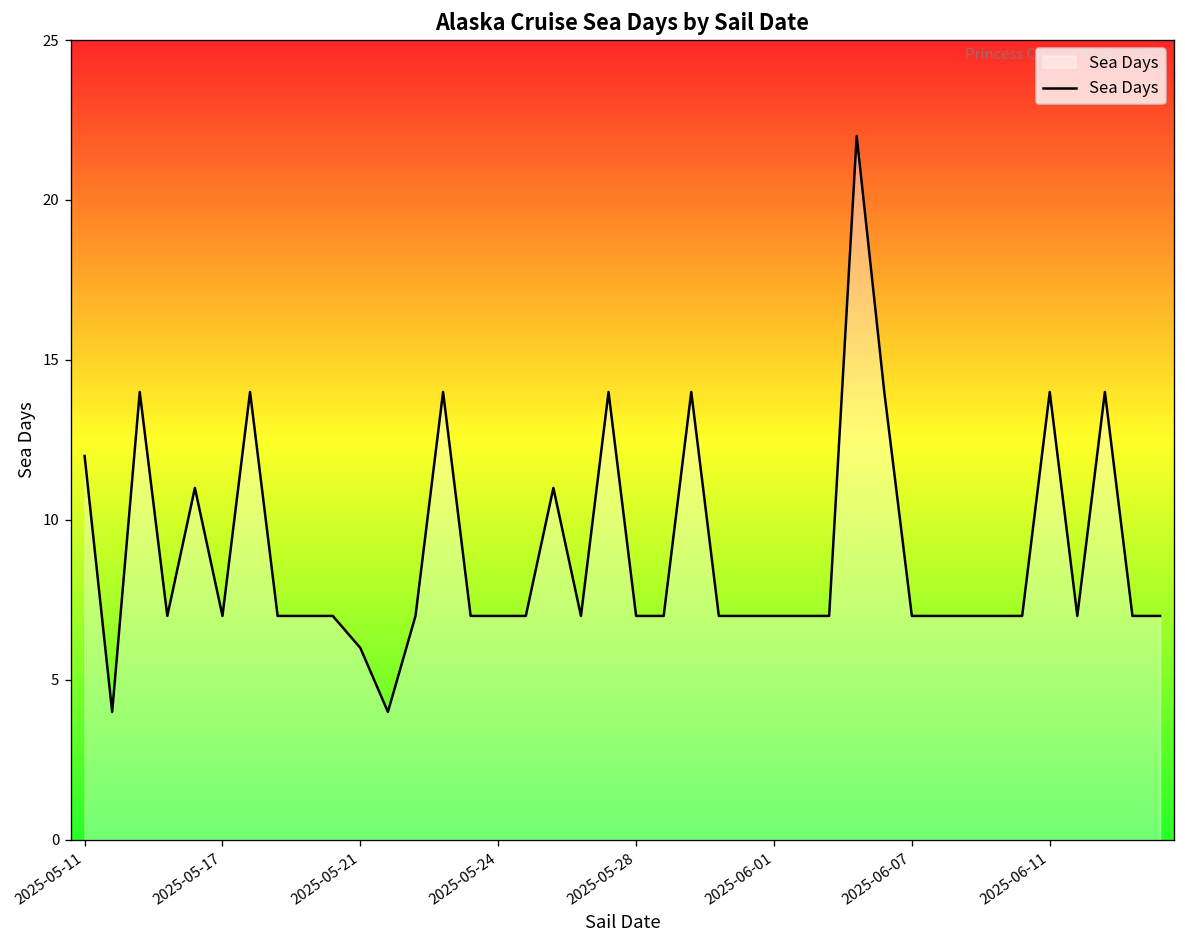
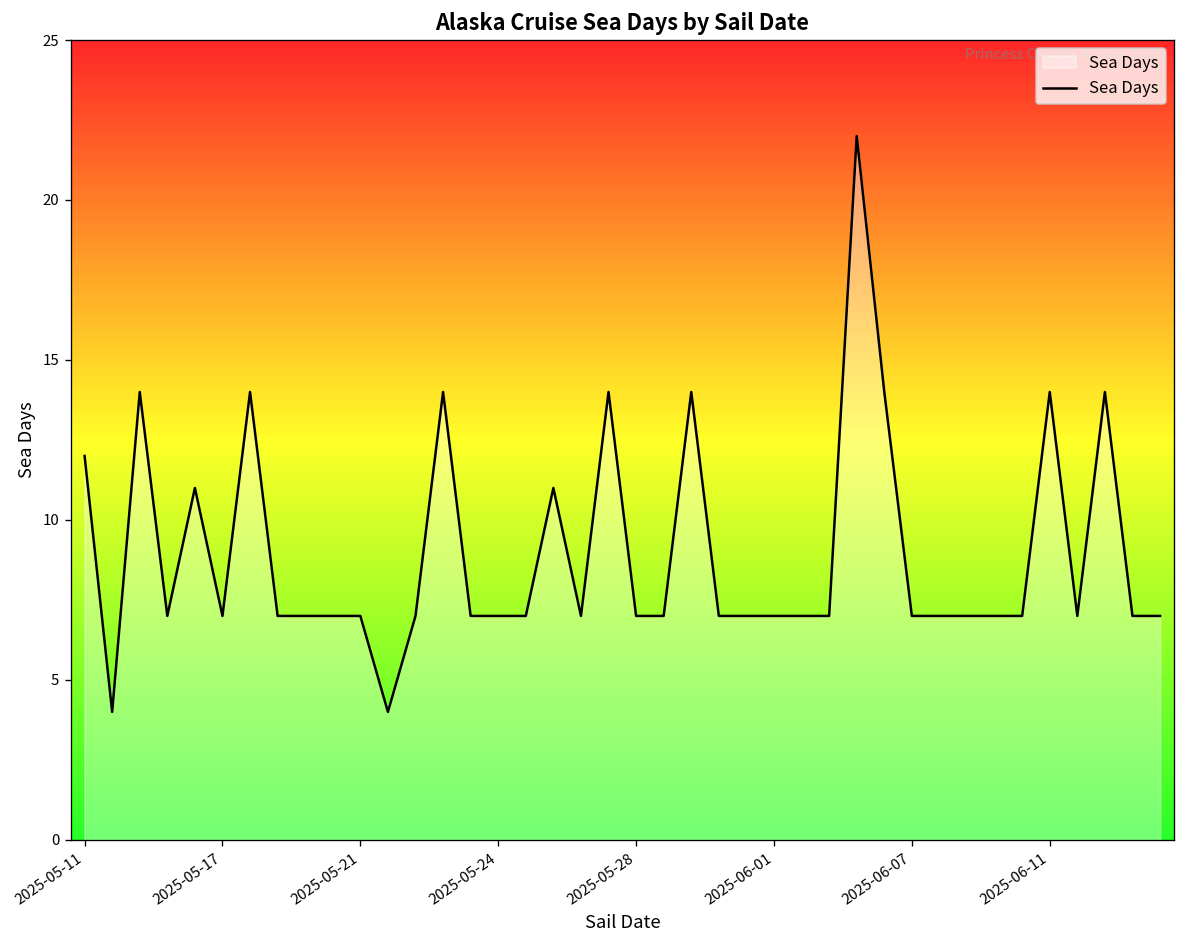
  {
    "2025-05-11": 12,
-   "2025-05-21": 6,
+   "2025-05-21": 7,
    "2025-06-01": 7
  }
